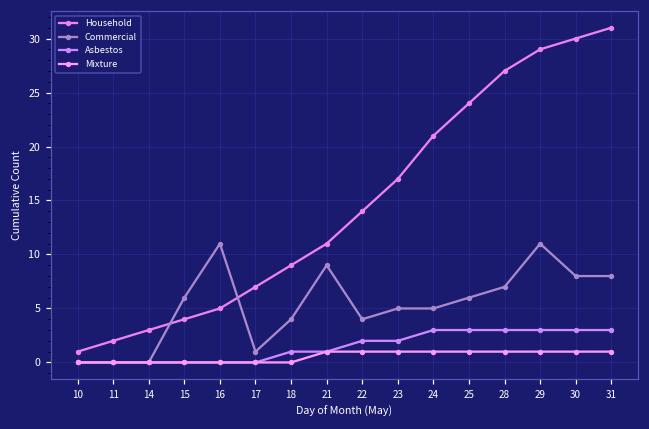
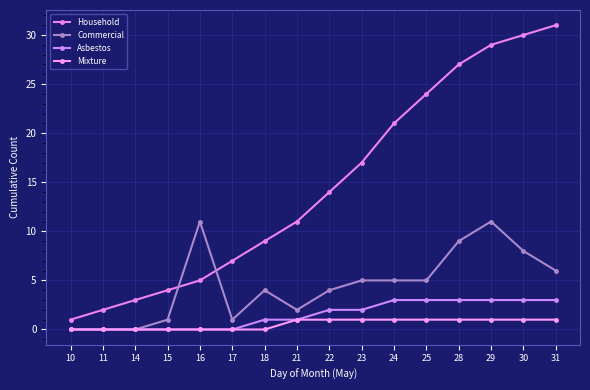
  {
    "Commercial": {
-     "15": 6,
+     "15": 1,
      "16": 11,
      "17": 1,
      "18": 4,
-     "21": 9,
+     "21": 2,
      "22": 4,
      "23": 5,
      "24": 5,
-     "25": 6,
-     "28": 7,
+     "25": 5,
+     "28": 9,
      "29": 11,
      "30": 8,
-     "31": 8
+     "31": 6
    }
  }
